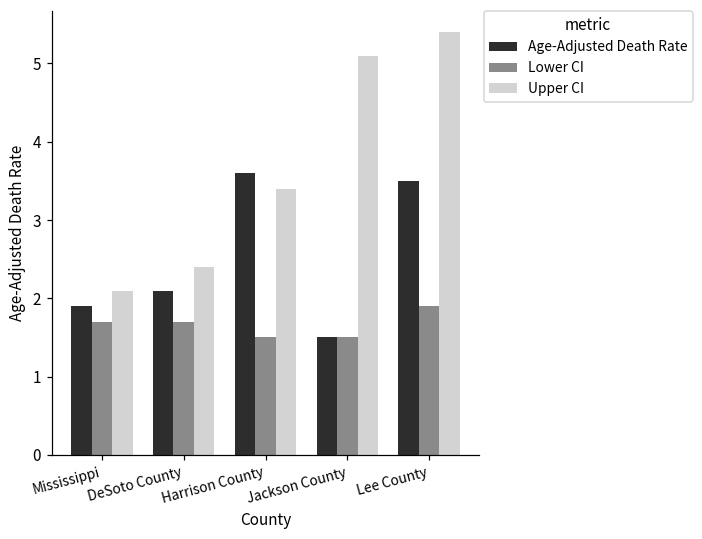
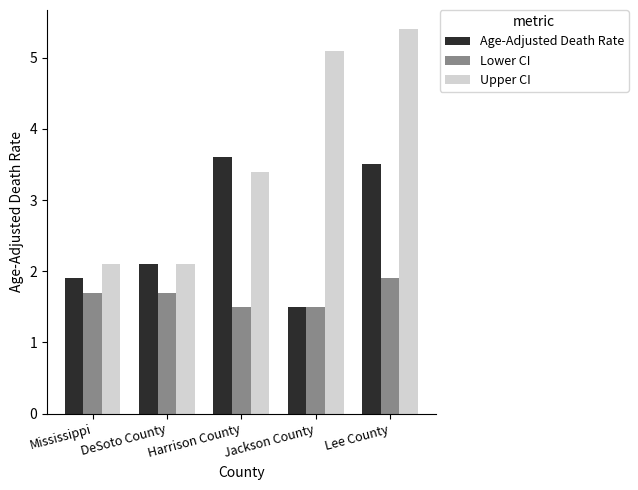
  {
    "Age-Adjusted Death Rate": {
      "Mississippi": 1.9,
      "DeSoto County": 2.1,
      "Harrison County": 3.6,
      "Jackson County": 1.5,
      "Lee County": 3.5
    },
    "Lower CI": {
      "Mississippi": 1.7,
      "DeSoto County": 1.7,
      "Harrison County": 1.5,
      "Jackson County": 1.5,
      "Lee County": 1.9
    },
    "Upper CI": {
      "Mississippi": 2.1,
-     "DeSoto County": 2.4,
+     "DeSoto County": 2.1,
      "Harrison County": 3.4,
      "Jackson County": 5.1,
      "Lee County": 5.4
    }
  }
